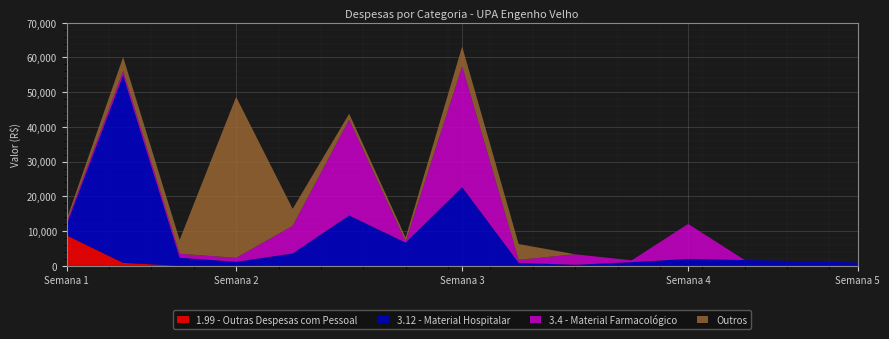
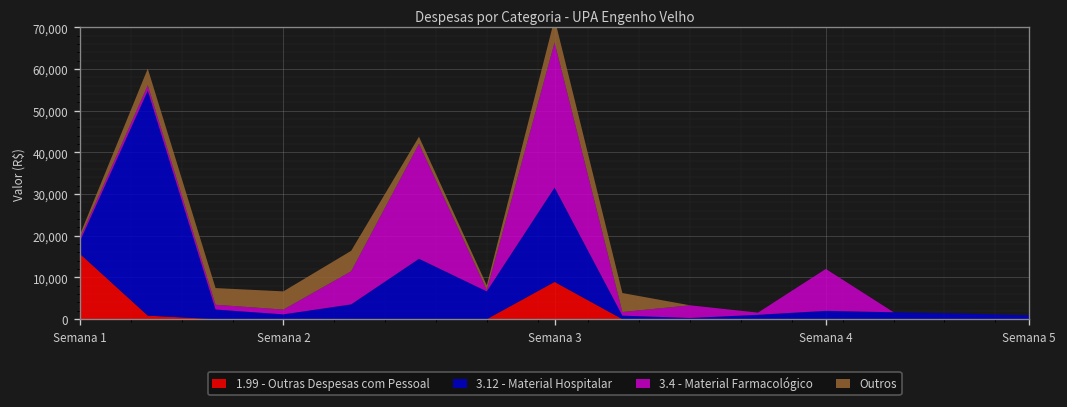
  {
    "1.99 - Outras Despesas com Pessoal": {
-     "Semana 1": "9,000",
+     "Semana 1": "16,000",
      "Semana 2": "0",
-     "Semana 3": "0",
+     "Semana 3": "9,000",
      "Semana 4": "0",
      "Semana 5": "0"
    },
    "3.12 - Material Hospitalar": {
      "Semana 2": "1,000",
      "Semana 3": "23,000",
      "Semana 4": "2,000"
    },
    "3.4 - Material Farmacológico": {
      "Semana 2": "1,000",
      "Semana 3": "35,000"
    },
    "Outros": {
      "Semana 1": "1,000",
-     "Semana 2": "46,000"
+     "Semana 2": "4,000"
    }
  }
